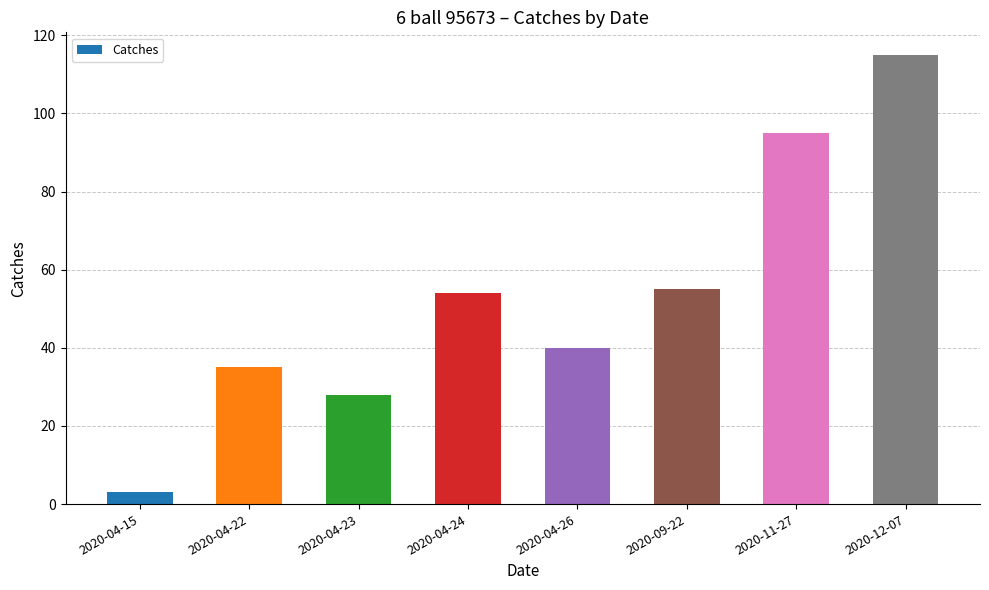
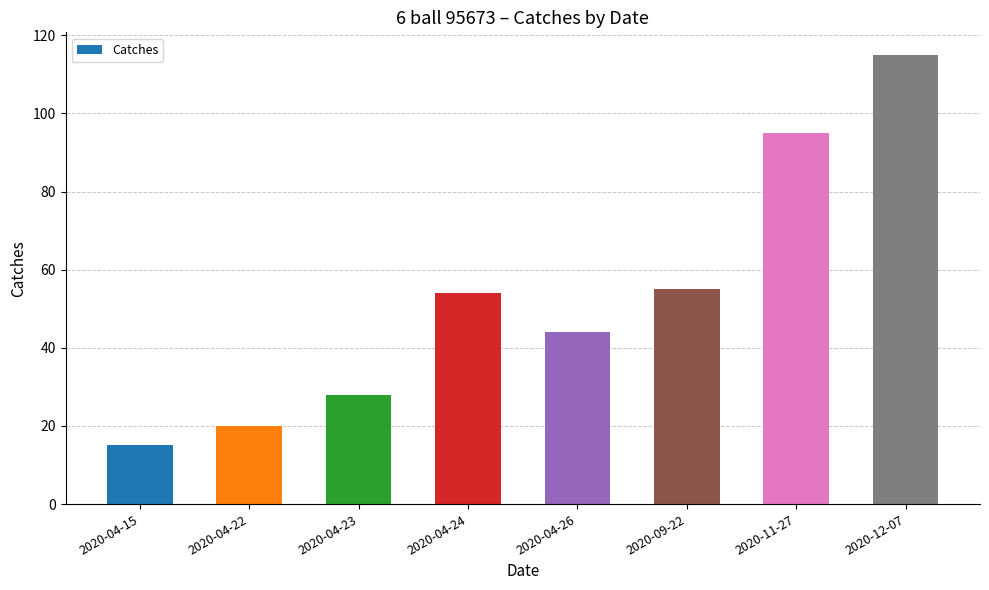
  {
-   "2020-04-15": 3,
-   "2020-04-22": 35,
+   "2020-04-15": 15,
+   "2020-04-22": 20,
    "2020-04-23": 28,
    "2020-04-24": 54,
-   "2020-04-26": 40,
+   "2020-04-26": 44,
    "2020-09-22": 55,
    "2020-11-27": 95,
    "2020-12-07": 115
  }
